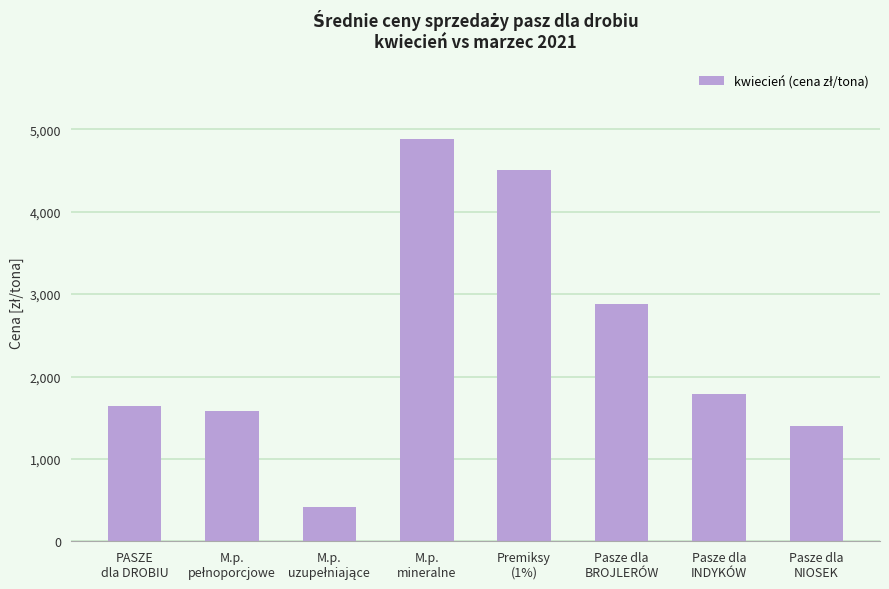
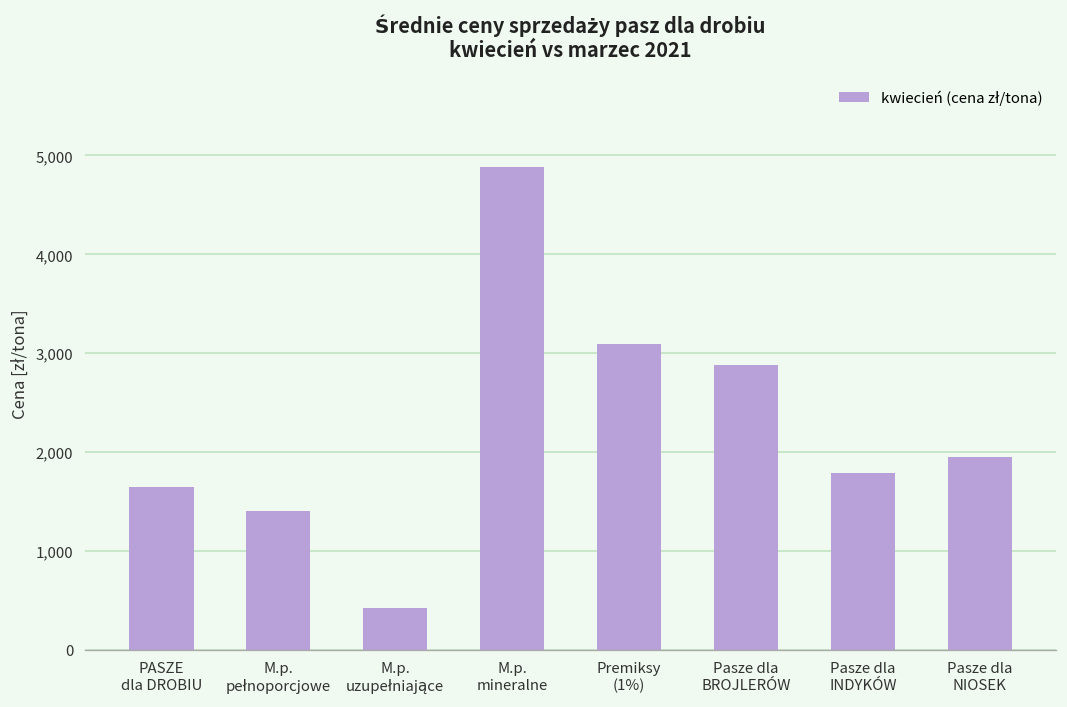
  {
    "PASZE dla DROBIU": "1,600",
-   "M.p. pełnoporcjowe": "1,600",
+   "M.p. pełnoporcjowe": "1,400",
    "M.p. uzupełniające": "400",
    "M.p. mineralne": "4,900",
-   "Premiksy (1%)": "4,500",
+   "Premiksy (1%)": "3,100",
    "Pasze dla BROJLERÓW": "2,900",
    "Pasze dla INDYKÓW": "1,800",
-   "Pasze dla NIOSEK": "1,400"
+   "Pasze dla NIOSEK": "2,000"
  }
